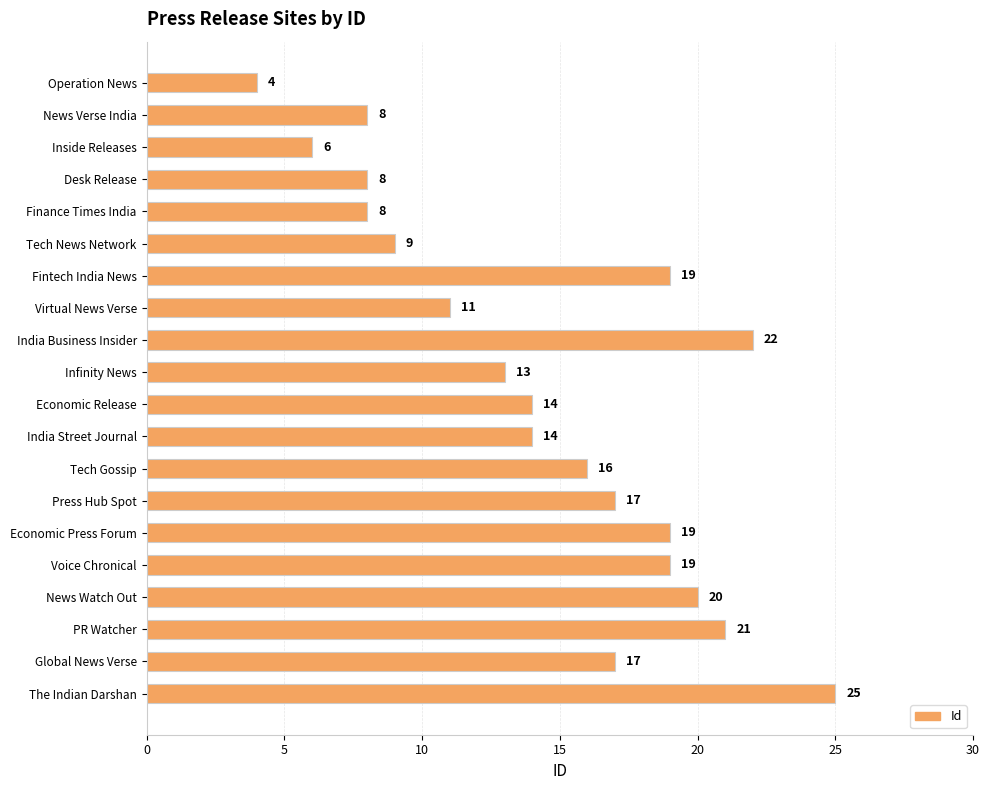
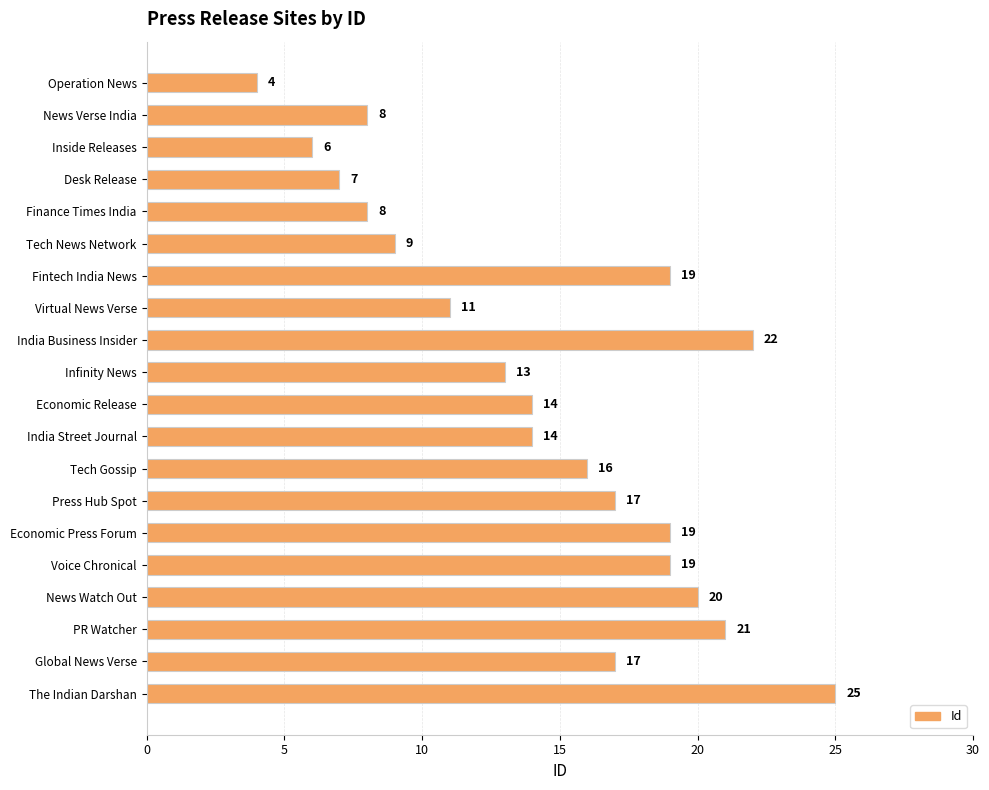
  {
    "Operation News": 4,
    "News Verse India": 8,
    "Inside Releases": 6,
-   "Desk Release": 8,
+   "Desk Release": 7,
    "Finance Times India": 8,
    "Tech News Network": 9,
    "Fintech India News": 19,
    "Virtual News Verse": 11,
    "India Business Insider": 22,
    "Infinity News": 13,
    "Economic Release": 14,
    "India Street Journal": 14,
    "Tech Gossip": 16,
    "Press Hub Spot": 17,
    "Economic Press Forum": 19,
    "Voice Chronical": 19,
    "News Watch Out": 20,
    "PR Watcher": 21,
    "Global News Verse": 17,
    "The Indian Darshan": 25
  }
